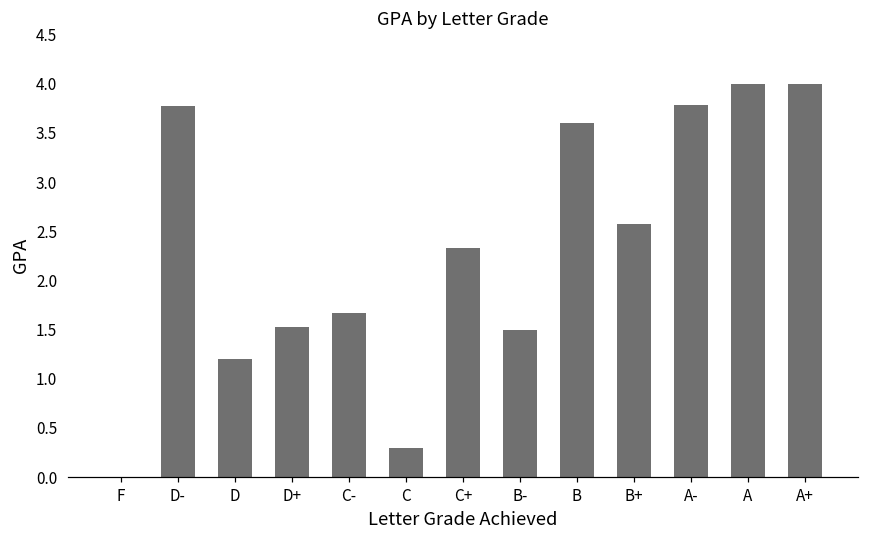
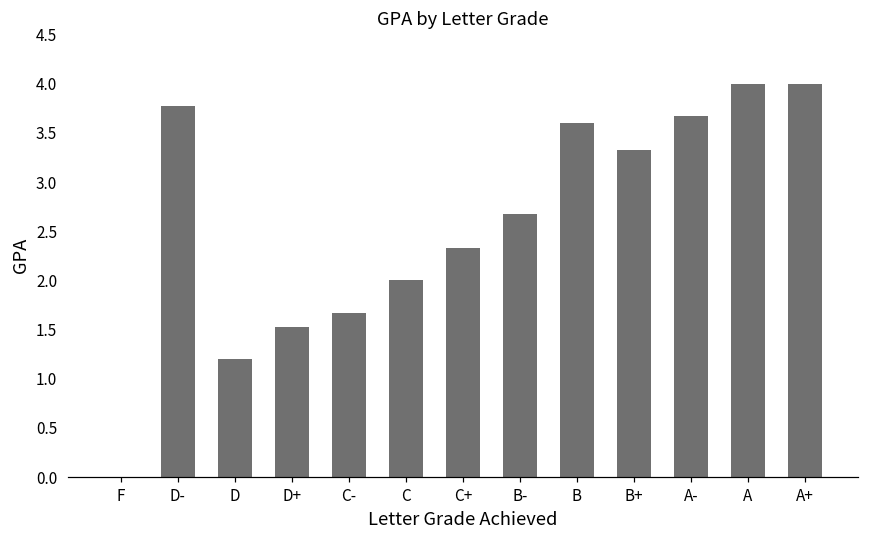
  {
    "F": 0.0,
    "D-": 3.8,
    "D": 1.2,
    "D+": 1.5,
    "C-": 1.7,
-   "C": 0.3,
+   "C": 2.0,
    "C+": 2.3,
-   "B-": 1.5,
+   "B-": 2.7,
    "B": 3.6,
-   "B+": 2.6,
-   "A-": 3.8,
+   "B+": 3.3,
+   "A-": 3.7,
    "A": 4.0,
    "A+": 4.0
  }
